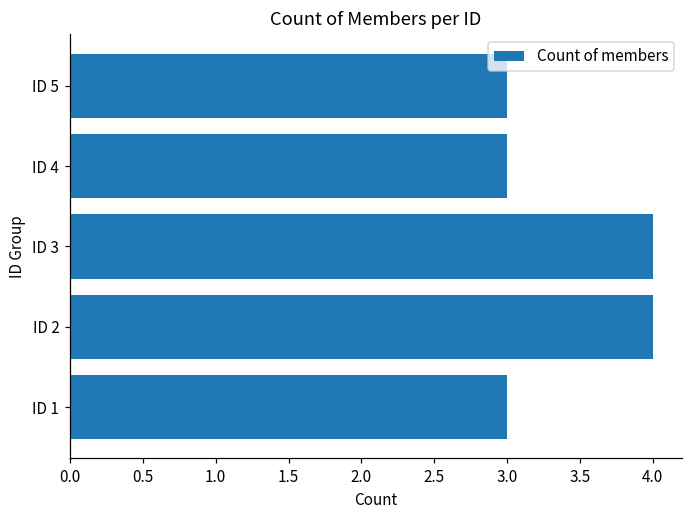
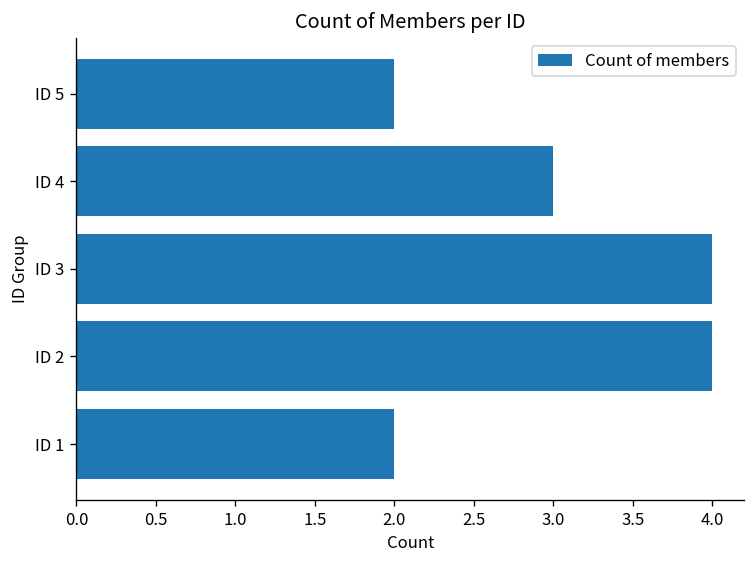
  {
-   "ID 5": 3,
+   "ID 5": 2,
    "ID 4": 3,
    "ID 3": 4,
    "ID 2": 4,
-   "ID 1": 3
+   "ID 1": 2
  }
